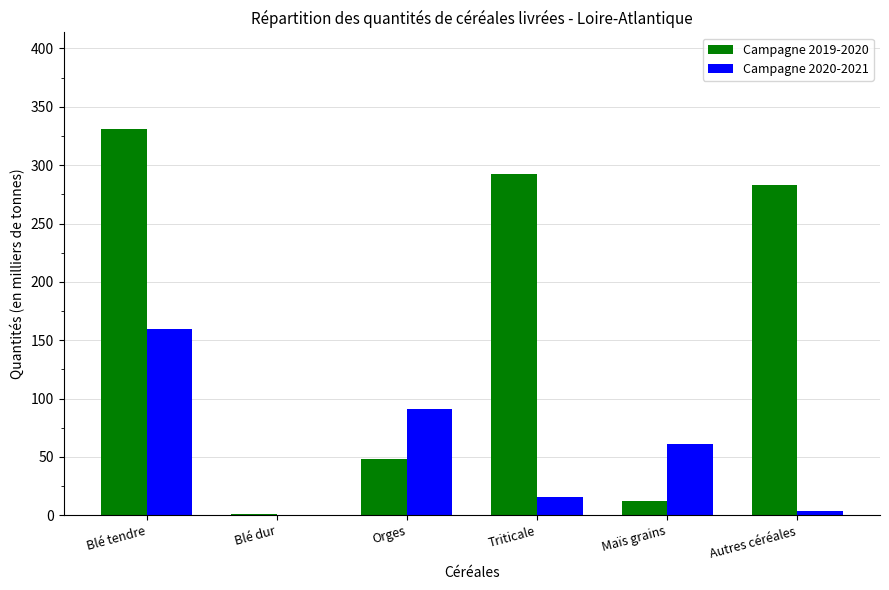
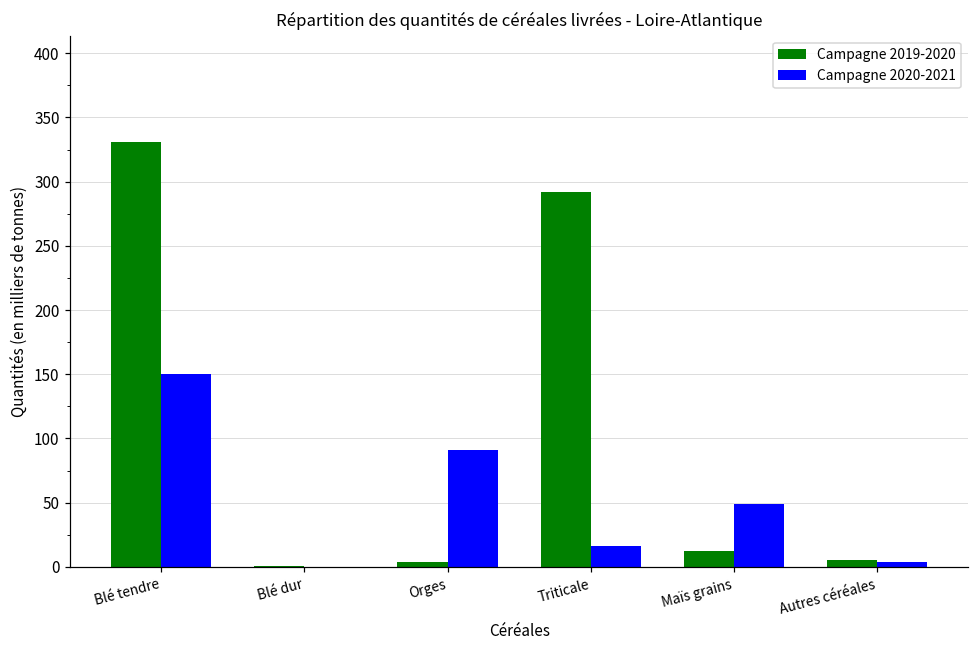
  {
    "Campagne 2019-2020": {
      "Blé tendre": 331,
-     "Orges": 48,
+     "Orges": 4,
      "Triticale": 292,
      "Maïs grains": 12,
-     "Autres céréales": 283
+     "Autres céréales": 5
    },
    "Campagne 2020-2021": {
-     "Blé tendre": 160,
+     "Blé tendre": 150,
      "Blé dur": 0,
      "Orges": 91,
      "Triticale": 16,
-     "Maïs grains": 61,
+     "Maïs grains": 49,
      "Autres céréales": 4
    }
  }
